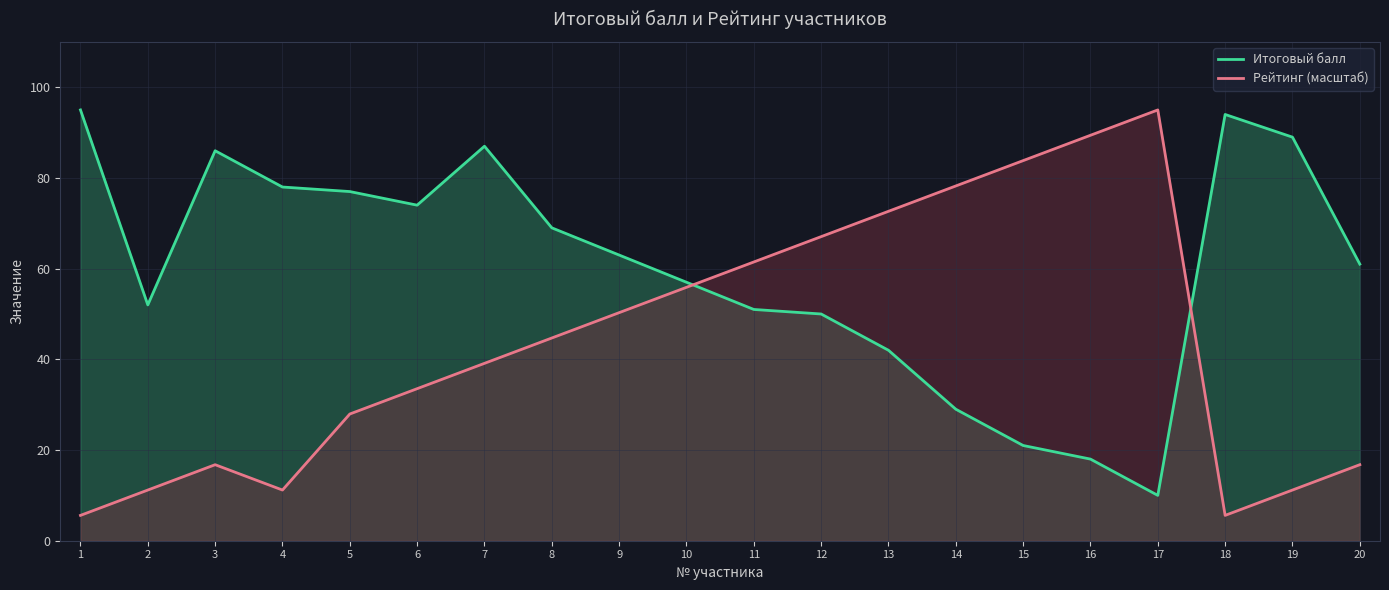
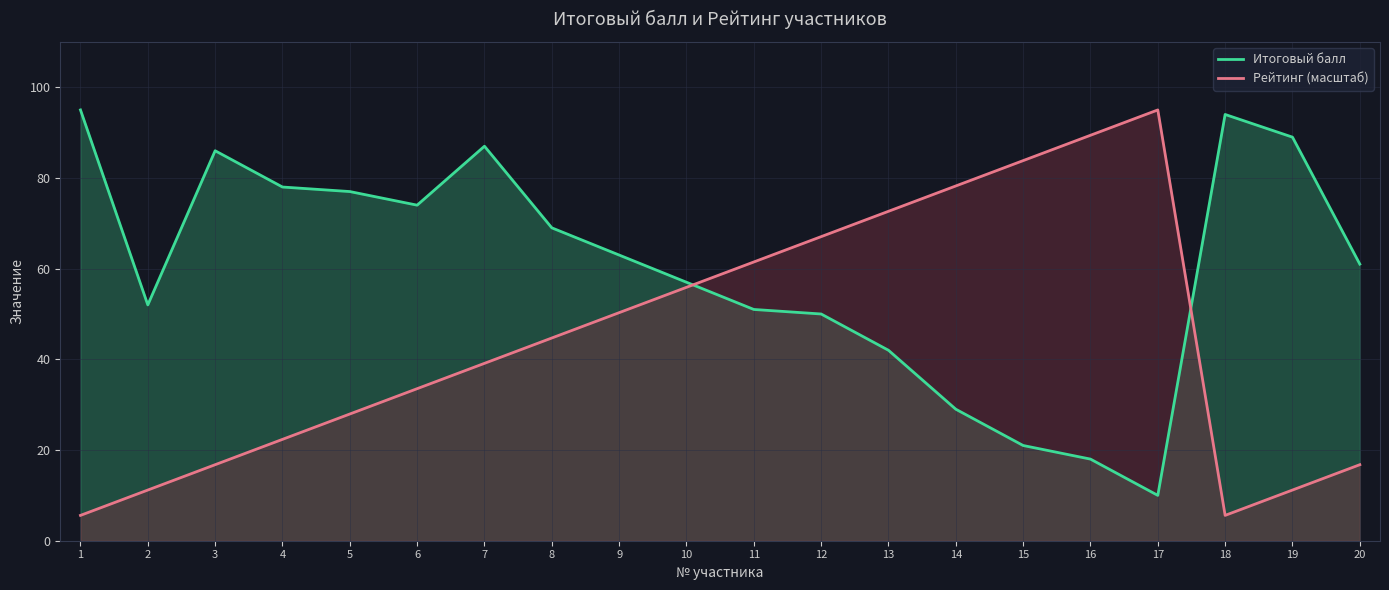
  {
    "Итоговый балл": {
      "1": 95,
      "2": 52,
      "3": 86,
      "4": 78,
      "5": 77,
      "6": 74,
      "7": 87,
      "8": 69,
      "9": 63,
      "10": 57,
      "11": 51,
      "12": 50,
      "13": 42,
      "14": 29,
      "15": 21,
      "16": 18,
      "17": 10,
      "18": 94,
      "19": 89,
      "20": 61
    },
    "Рейтинг (масштаб)": {
      "1": 6,
      "2": 11,
      "3": 17,
-     "4": 11,
+     "4": 22,
      "5": 28,
      "6": 34,
      "7": 39,
      "8": 45,
      "9": 50,
      "10": 56,
      "11": 61,
      "12": 67,
      "13": 73,
      "14": 78,
      "15": 84,
      "16": 89,
      "17": 95,
      "18": 6,
      "19": 11,
      "20": 17
    }
  }
